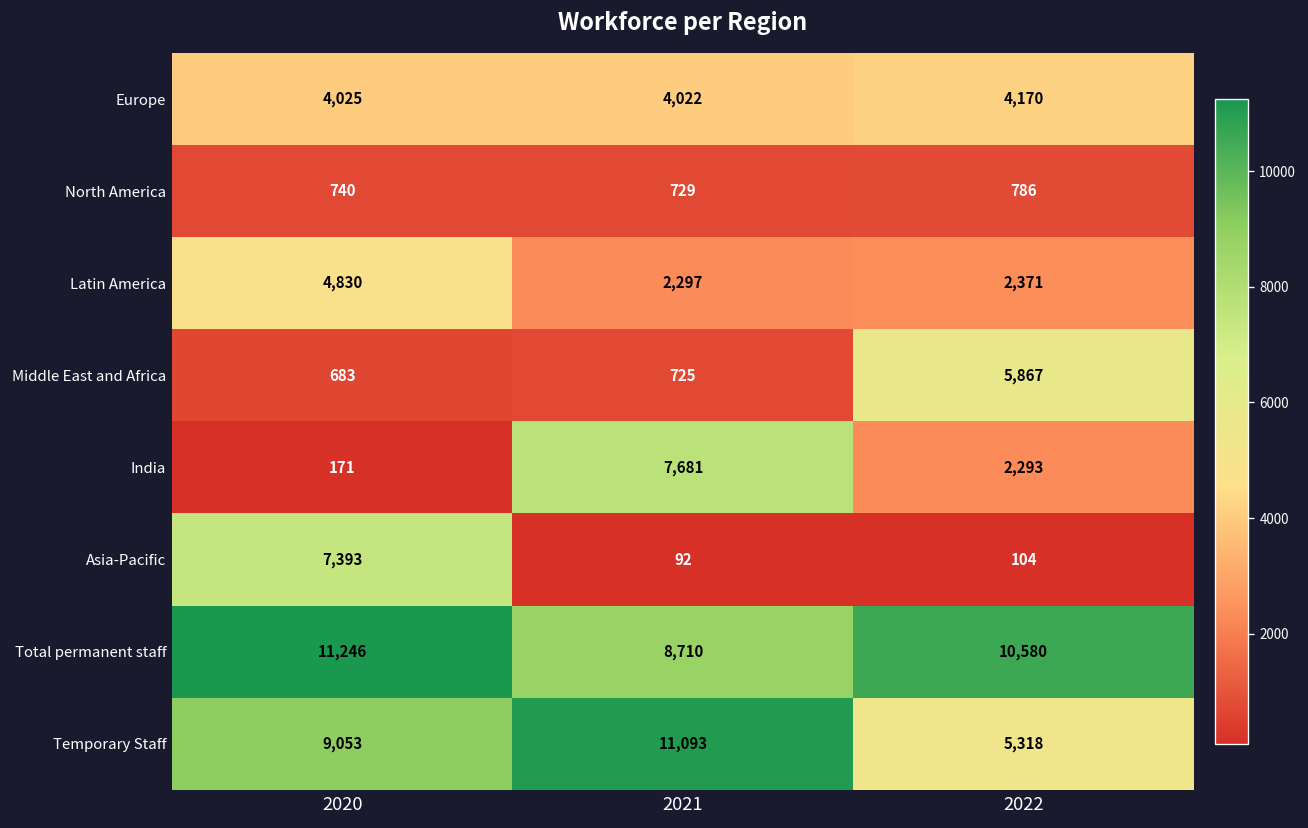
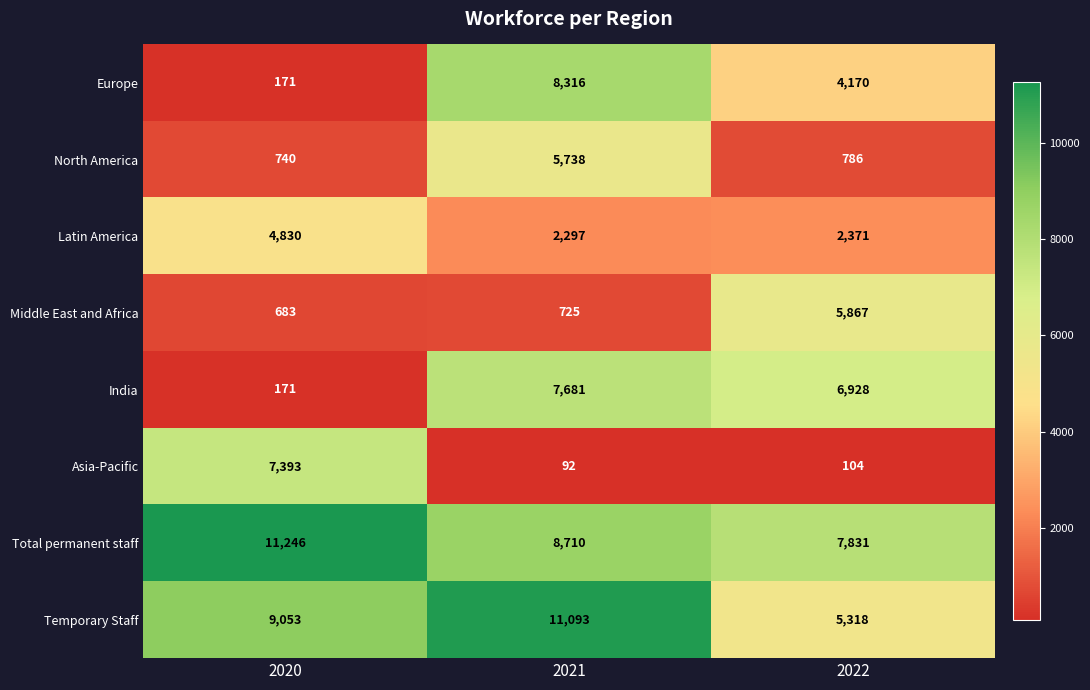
  {
    "Europe": {
-     "2020": "4,025",
-     "2021": "4,022",
+     "2020": "171",
+     "2021": "8,316",
      "2022": "4,170"
    },
    "North America": {
      "2020": "740",
-     "2021": "729",
+     "2021": "5,738",
      "2022": "786"
    },
    "Latin America": {
      "2020": "4,830",
      "2021": "2,297",
      "2022": "2,371"
    },
    "Middle East and Africa": {
      "2020": "683",
      "2021": "725",
      "2022": "5,867"
    },
    "India": {
      "2020": "171",
      "2021": "7,681",
-     "2022": "2,293"
+     "2022": "6,928"
    },
    "Asia-Pacific": {
      "2020": "7,393",
      "2021": "92",
      "2022": "104"
    },
    "Total permanent staff": {
      "2020": "11,246",
      "2021": "8,710",
-     "2022": "10,580"
+     "2022": "7,831"
    },
    "Temporary Staff": {
      "2020": "9,053",
      "2021": "11,093",
      "2022": "5,318"
    }
  }
